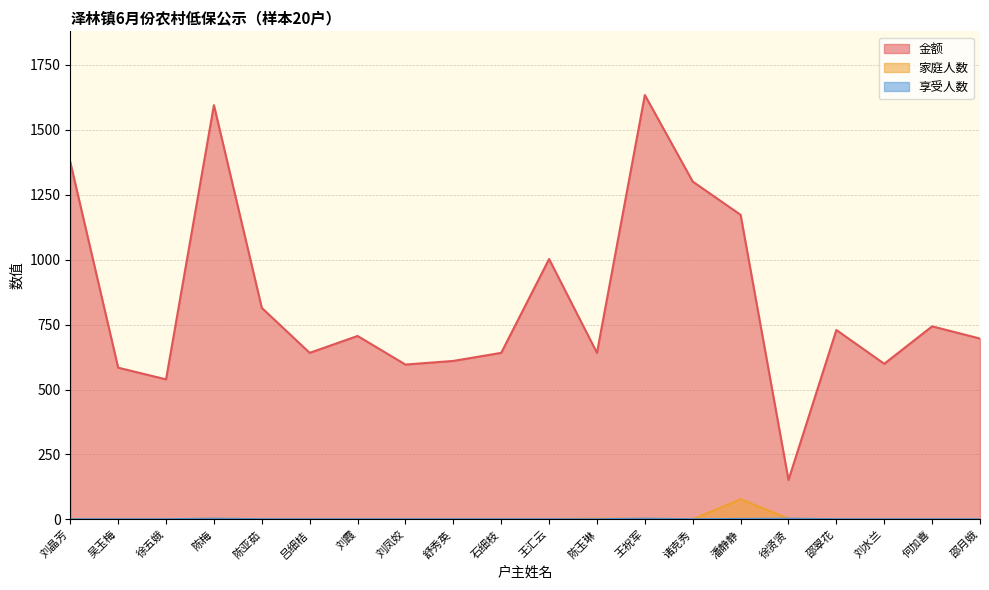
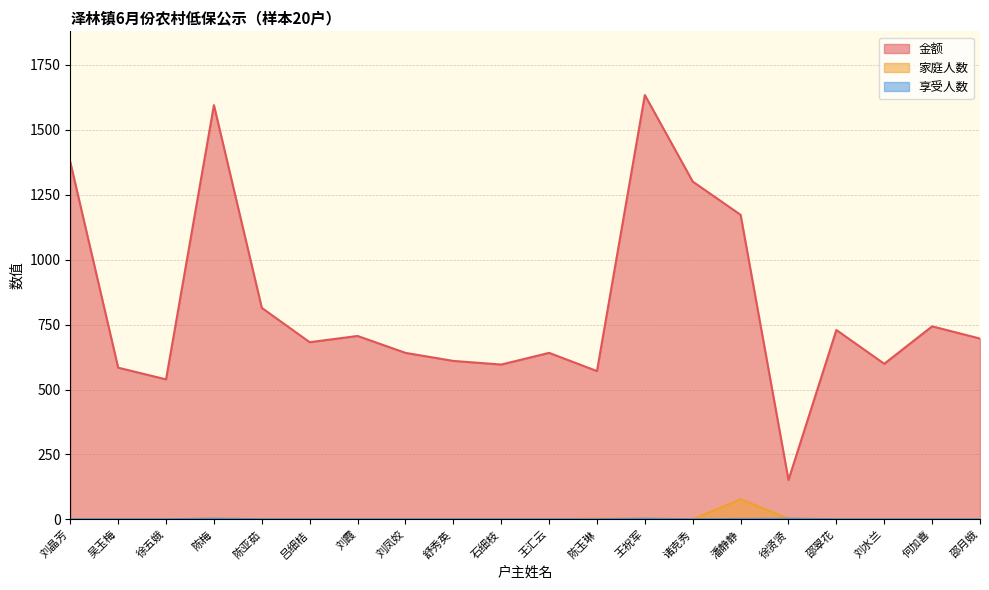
  {
    "金额": {
      "刘晶芳": 1380,
      "吴玉梅": 580,
      "徐五娥": 540,
      "陈梅": 1590,
      "陈亚茹": 810,
-     "吕细桔": 640,
+     "吕细桔": 680,
      "刘霞": 710,
-     "刘凤姣": 600,
+     "刘凤姣": 640,
      "舒秀英": 610,
-     "石细枝": 640,
-     "王汇云": 1000,
-     "陈玉琳": 640,
+     "石细枝": 600,
+     "王汇云": 640,
+     "陈玉琳": 570,
      "王祝军": 1630,
      "诸克秀": 1300,
      "潘静静": 1170,
      "徐贤贤": 150,
      "邵翠花": 730,
      "刘水兰": 600,
      "何加喜": 740,
      "邵月娥": 700
    },
    "家庭人数": {
      "潘静静": 80
    },
    "享受人数": {
      "潘静静": 0
    }
  }
